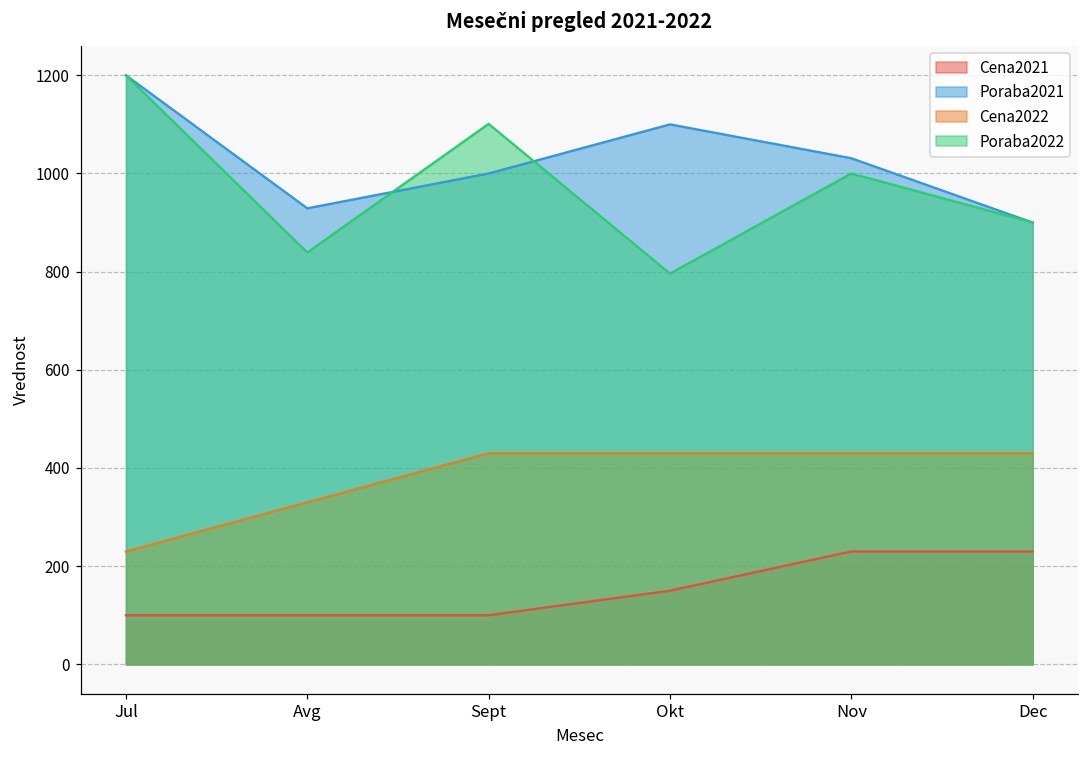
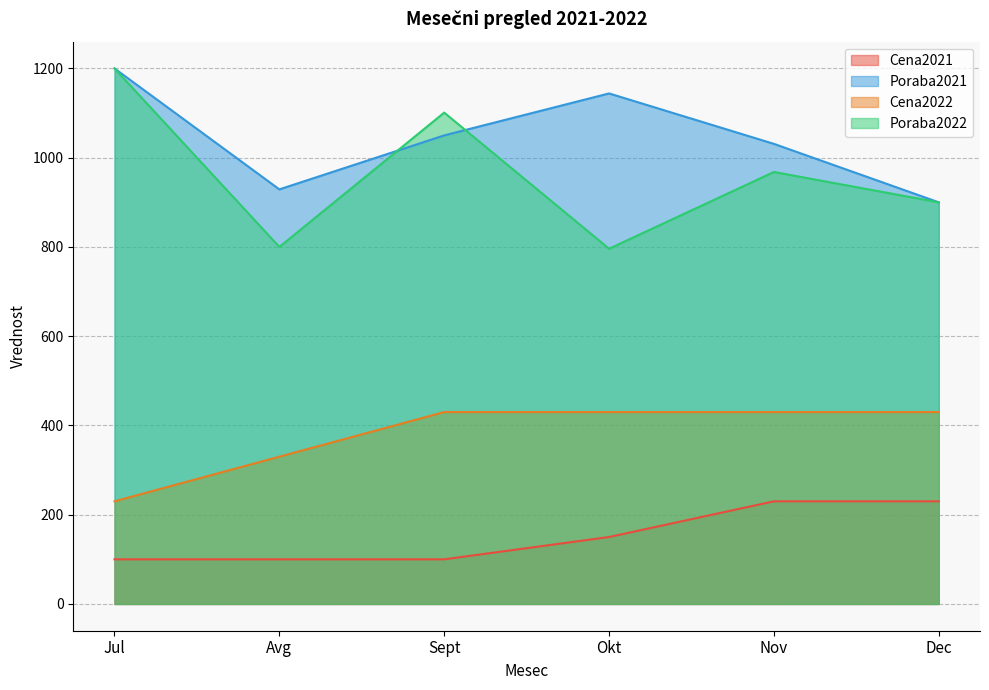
  {
    "Poraba2021": {
      "Avg": 930,
-     "Sept": 1000,
-     "Okt": 1100,
+     "Sept": 1050,
+     "Okt": 1140,
      "Nov": 1030
    },
    "Poraba2022": {
-     "Avg": 840,
+     "Avg": 800,
      "Sept": 1100,
      "Okt": 800,
-     "Nov": 1000
+     "Nov": 970
    }
  }
